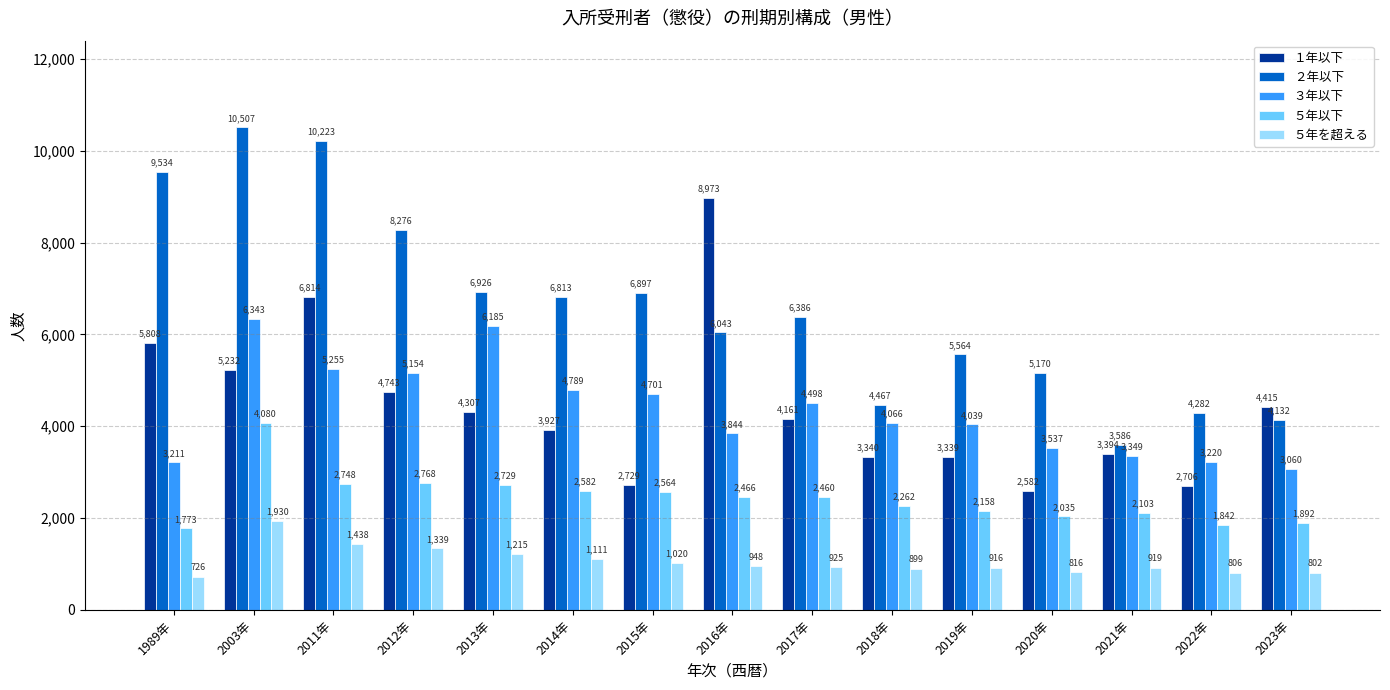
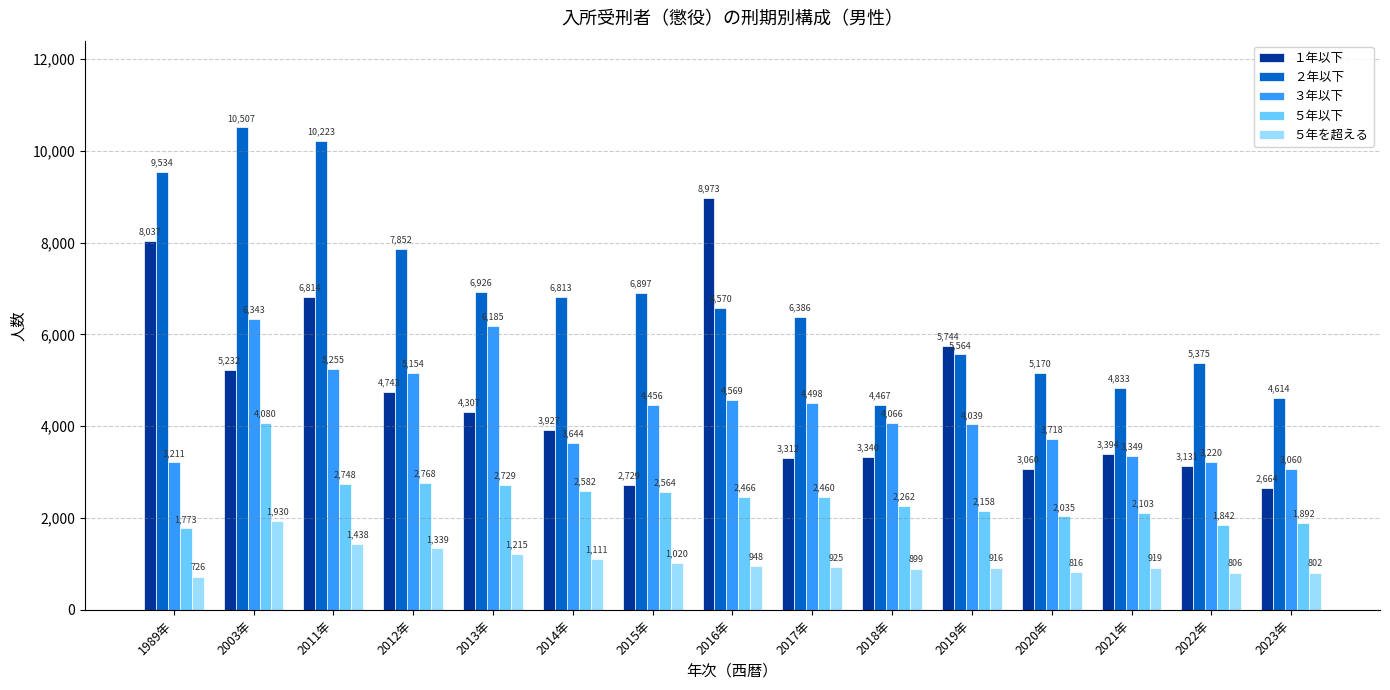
  {
    "１年以下": {
-     "1989年": "5,808",
+     "1989年": "8,037",
      "2003年": "5,232",
      "2011年": "6,814",
      "2012年": "4,743",
      "2013年": "4,307",
      "2014年": "3,927",
      "2015年": "2,729",
      "2016年": "8,973",
-     "2017年": "4,161",
+     "2017年": "3,312",
      "2018年": "3,340",
-     "2019年": "3,339",
-     "2020年": "2,582",
+     "2019年": "5,744",
+     "2020年": "3,060",
      "2021年": "3,394",
-     "2022年": "2,706",
-     "2023年": "4,415"
+     "2022年": "3,131",
+     "2023年": "2,664"
    },
    "２年以下": {
      "1989年": "9,534",
      "2003年": "10,507",
      "2011年": "10,223",
-     "2012年": "8,276",
+     "2012年": "7,852",
      "2013年": "6,926",
      "2014年": "6,813",
      "2015年": "6,897",
-     "2016年": "6,043",
+     "2016年": "6,570",
      "2017年": "6,386",
      "2018年": "4,467",
      "2019年": "5,564",
      "2020年": "5,170",
-     "2021年": "3,586",
-     "2022年": "4,282",
-     "2023年": "4,132"
+     "2021年": "4,833",
+     "2022年": "5,375",
+     "2023年": "4,614"
    },
    "３年以下": {
      "1989年": "3,211",
      "2003年": "6,343",
      "2011年": "5,255",
      "2012年": "5,154",
      "2013年": "6,185",
-     "2014年": "4,789",
-     "2015年": "4,701",
-     "2016年": "3,844",
+     "2014年": "3,644",
+     "2015年": "4,456",
+     "2016年": "4,569",
      "2017年": "4,498",
      "2018年": "4,066",
      "2019年": "4,039",
-     "2020年": "3,537",
+     "2020年": "3,718",
      "2021年": "3,349",
      "2022年": "3,220",
      "2023年": "3,060"
    }
  }
